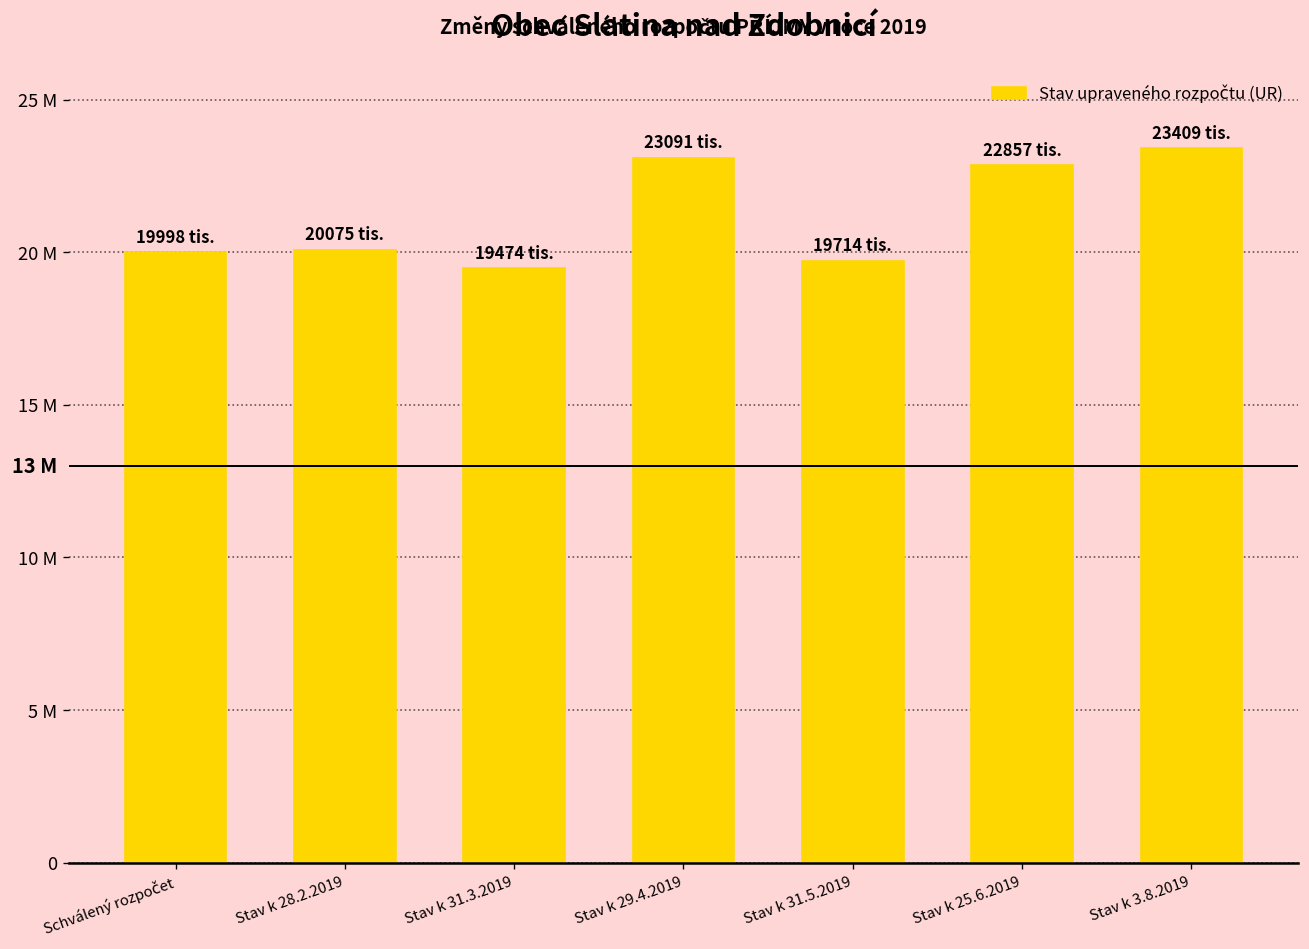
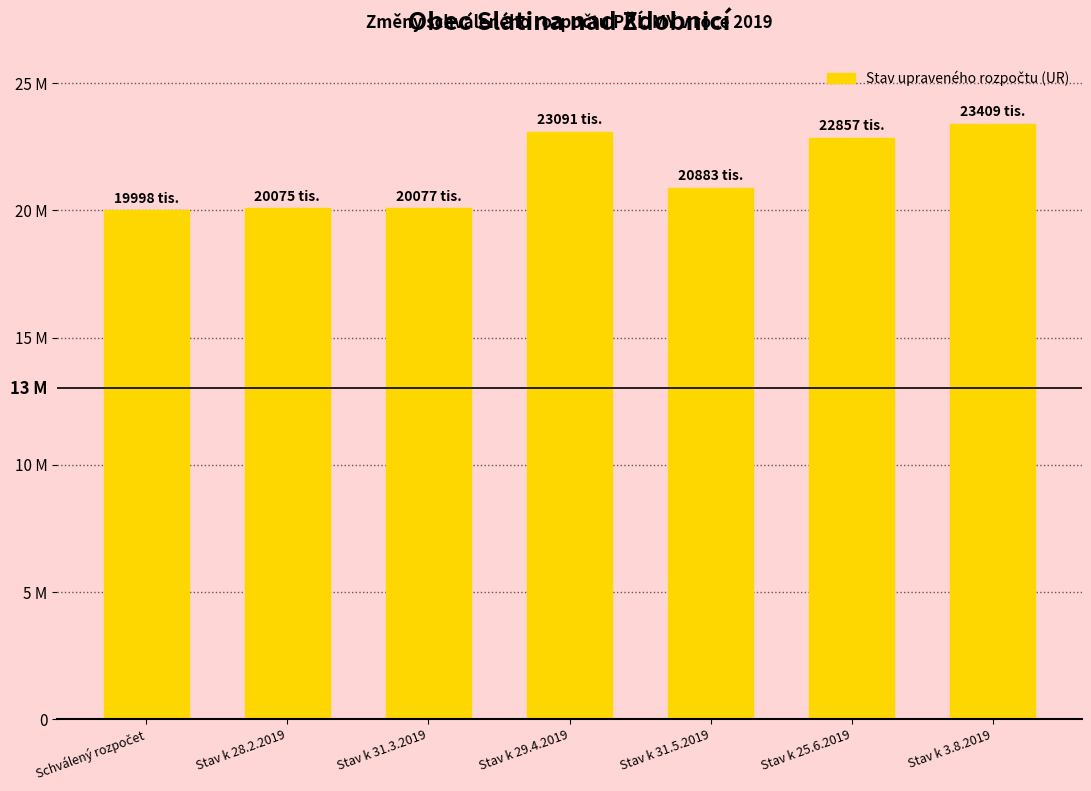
  {
-   "Stav k 31.3.2019": 19474,
-   "Stav k 31.5.2019": 19714
+   "Stav k 31.3.2019": 20077,
+   "Stav k 31.5.2019": 20883
  }
